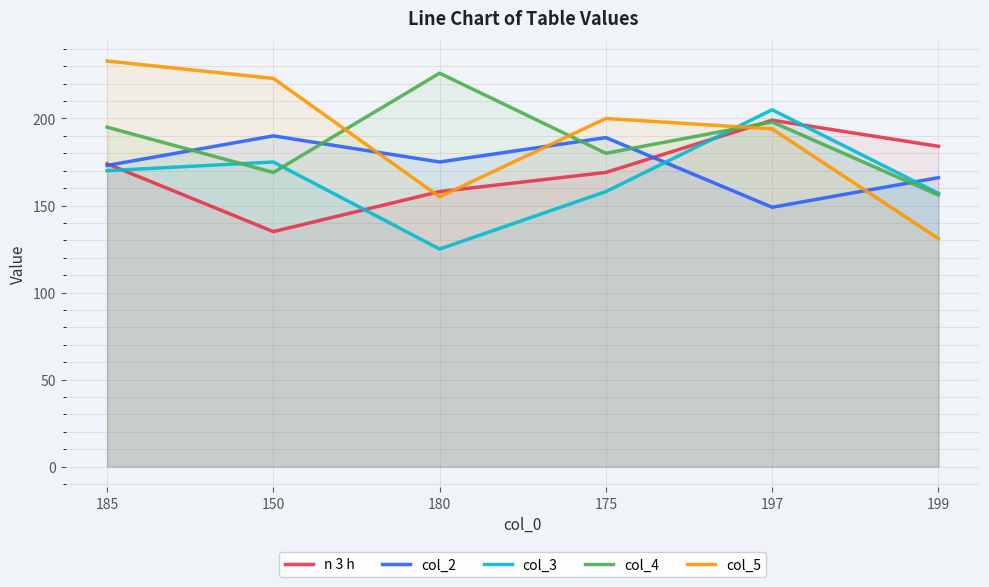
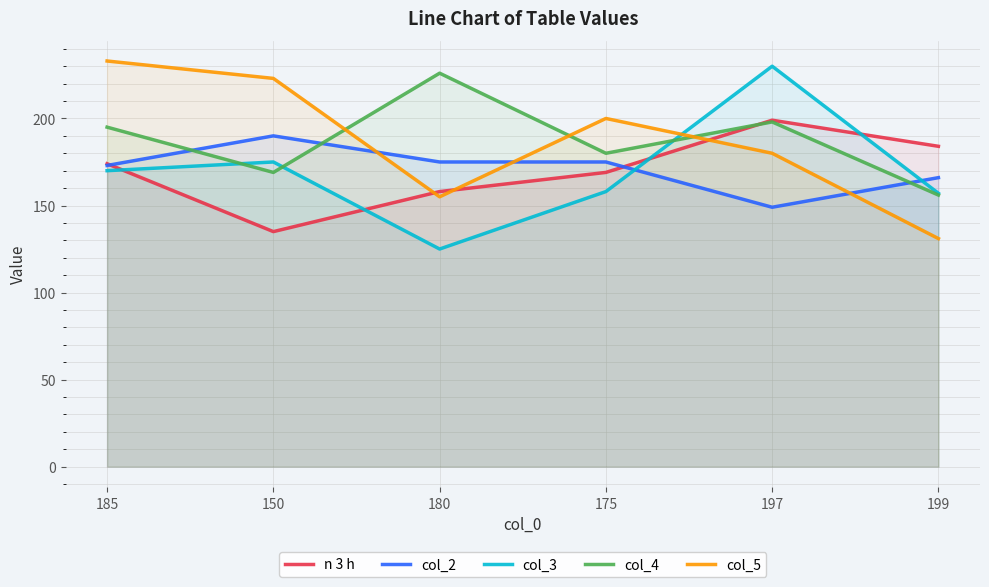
  {
    "n 3 h": {
      "150": 135,
      "180": 158,
      "175": 169,
      "199": 184
    },
    "col_2": {
      "150": 190,
      "180": 175,
-     "175": 189,
+     "175": 175,
      "197": 149,
      "199": 166
    },
    "col_3": {
      "185": 170,
      "150": 175,
      "180": 125,
      "175": 158,
-     "197": 205
+     "197": 230
    },
    "col_4": {
      "185": 195,
      "150": 169,
      "180": 226,
      "175": 180
    },
    "col_5": {
      "185": 233,
      "150": 223,
      "180": 155,
      "175": 200,
-     "197": 194,
+     "197": 180,
      "199": 131
    }
  }
